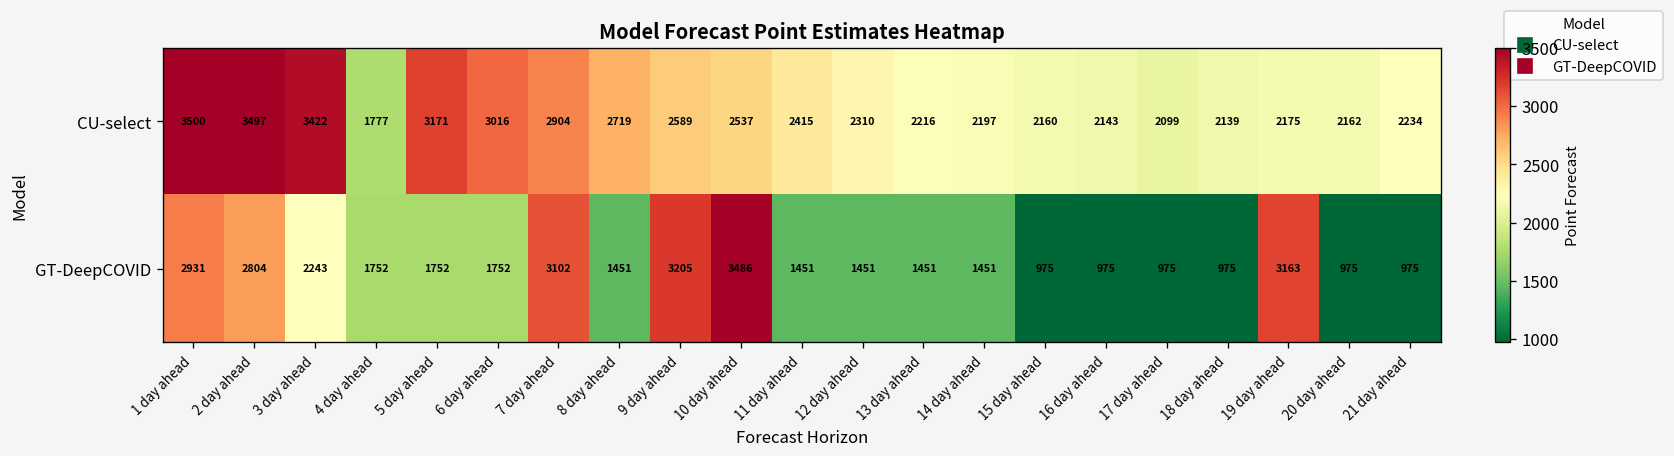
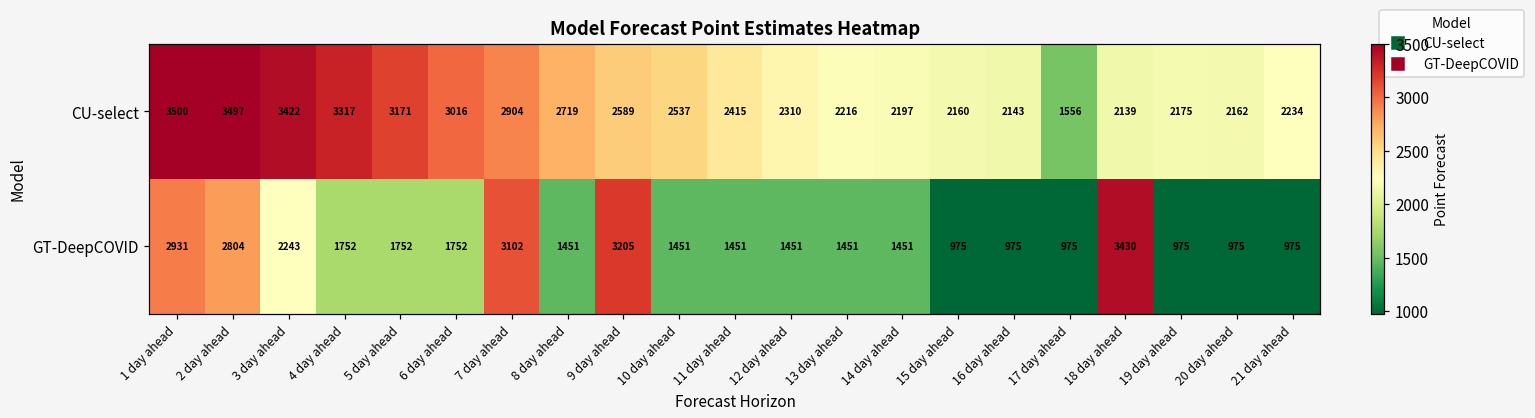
  {
    "CU-select": {
      "1 day ahead": 3500,
      "2 day ahead": 3497,
      "3 day ahead": 3422,
-     "4 day ahead": 1777,
+     "4 day ahead": 3317,
      "5 day ahead": 3171,
      "6 day ahead": 3016,
      "7 day ahead": 2904,
      "8 day ahead": 2719,
      "9 day ahead": 2589,
      "10 day ahead": 2537,
      "11 day ahead": 2415,
      "12 day ahead": 2310,
      "13 day ahead": 2216,
      "14 day ahead": 2197,
      "15 day ahead": 2160,
      "16 day ahead": 2143,
-     "17 day ahead": 2099,
+     "17 day ahead": 1556,
      "18 day ahead": 2139,
      "19 day ahead": 2175,
      "20 day ahead": 2162,
      "21 day ahead": 2234
    },
    "GT-DeepCOVID": {
      "1 day ahead": 2931,
      "2 day ahead": 2804,
      "3 day ahead": 2243,
      "4 day ahead": 1752,
      "5 day ahead": 1752,
      "6 day ahead": 1752,
      "7 day ahead": 3102,
      "8 day ahead": 1451,
      "9 day ahead": 3205,
-     "10 day ahead": 3486,
+     "10 day ahead": 1451,
      "11 day ahead": 1451,
      "12 day ahead": 1451,
      "13 day ahead": 1451,
      "14 day ahead": 1451,
      "15 day ahead": 975,
      "16 day ahead": 975,
      "17 day ahead": 975,
-     "18 day ahead": 975,
-     "19 day ahead": 3163,
+     "18 day ahead": 3430,
+     "19 day ahead": 975,
      "20 day ahead": 975,
      "21 day ahead": 975
    }
  }
